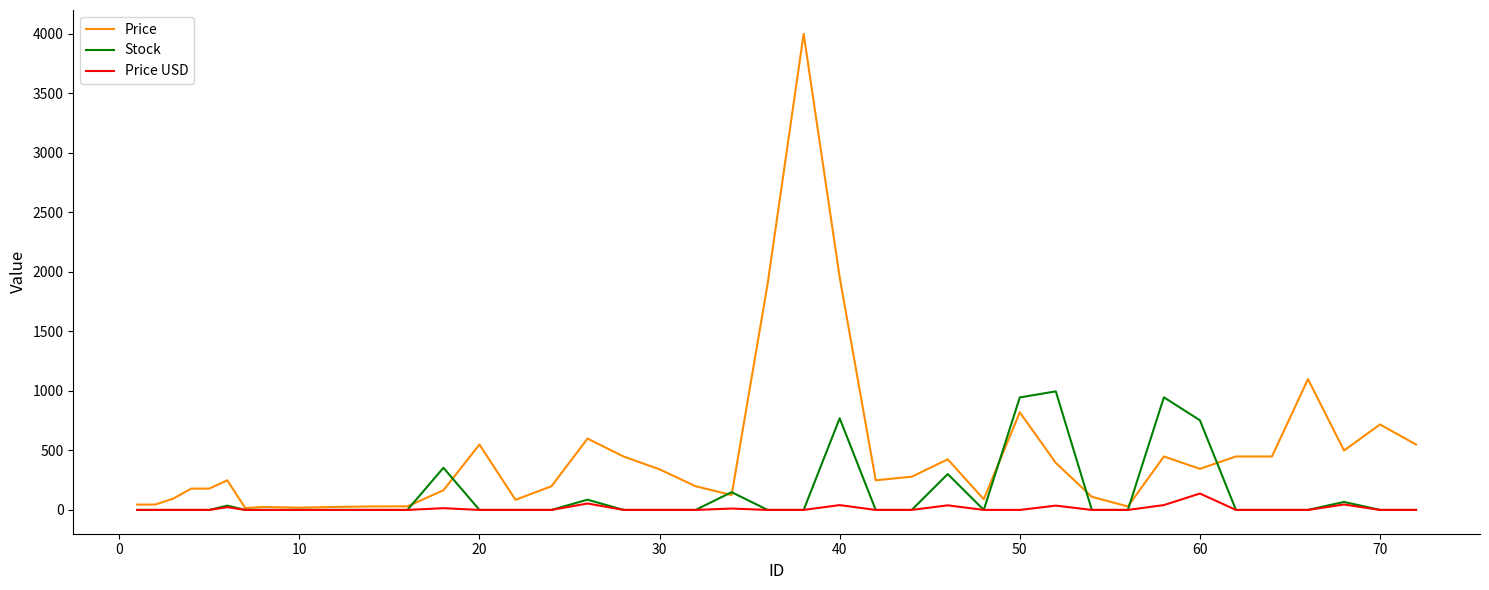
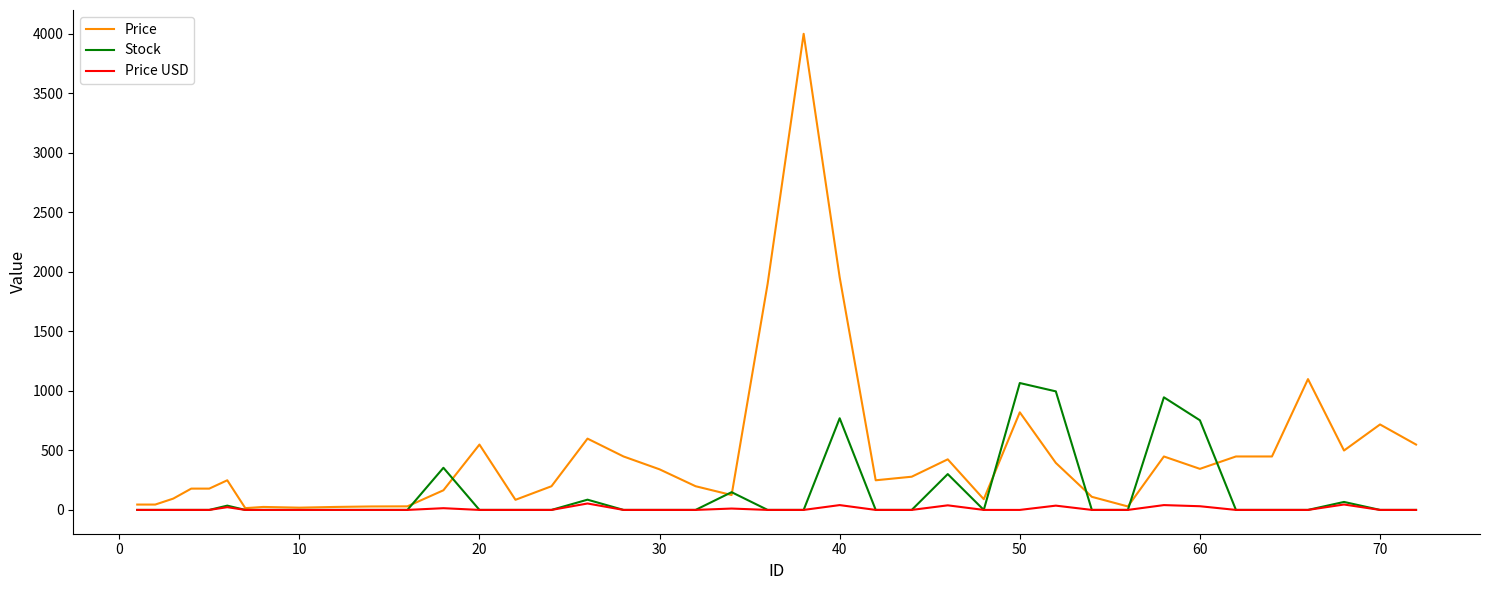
  {
    "Price": {
      "20": 550,
      "30": 340,
      "40": 1950,
      "50": 820,
      "60": 350,
      "70": 720
    },
    "Stock": {
      "40": 770,
-     "50": 950,
+     "50": 1070,
      "60": 750
    },
    "Price USD": {
      "40": 40,
      "50": 0,
-     "60": 140
+     "60": 30
    }
  }
